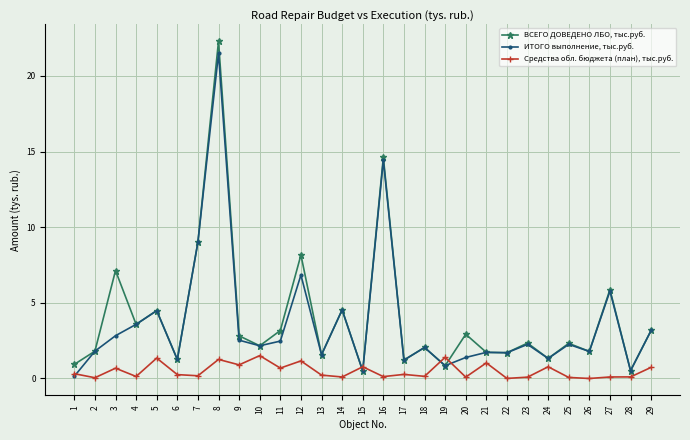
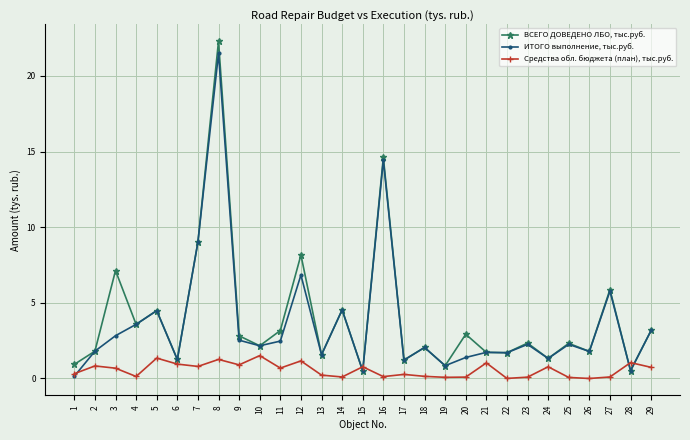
  {
    "Средства обл. бюджета (план), тыс.руб.": {
      "1": 0.3,
-     "2": 0.1,
+     "2": 0.8,
      "3": 0.7,
      "4": 0.1,
      "5": 1.3,
-     "6": 0.3,
-     "7": 0.2,
+     "6": 1.0,
+     "7": 0.8,
      "8": 1.3,
      "9": 0.9,
      "10": 1.5,
      "11": 0.7,
      "12": 1.2,
      "13": 0.2,
      "14": 0.1,
      "15": 0.8,
      "16": 0.1,
      "17": 0.3,
      "18": 0.1,
-     "19": 1.4,
+     "19": 0.1,
      "20": 0.1,
      "21": 1.0,
      "22": 0.0,
      "23": 0.1,
      "24": 0.8,
      "25": 0.1,
      "26": 0.0,
      "27": 0.1,
-     "28": 0.1,
+     "28": 1.0,
      "29": 0.7
    }
  }
